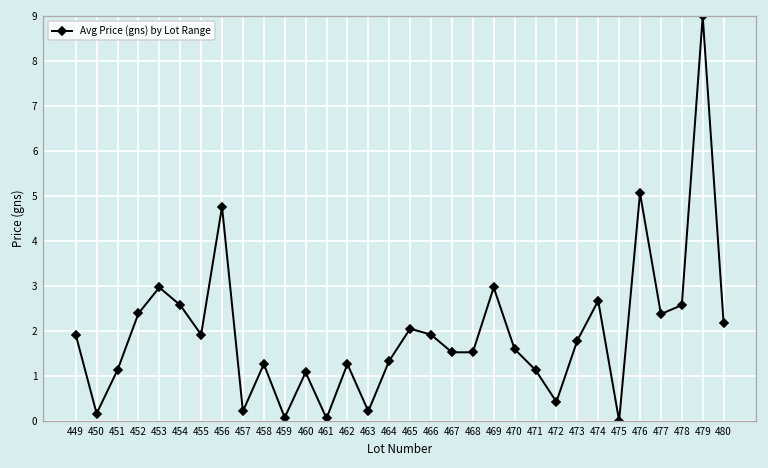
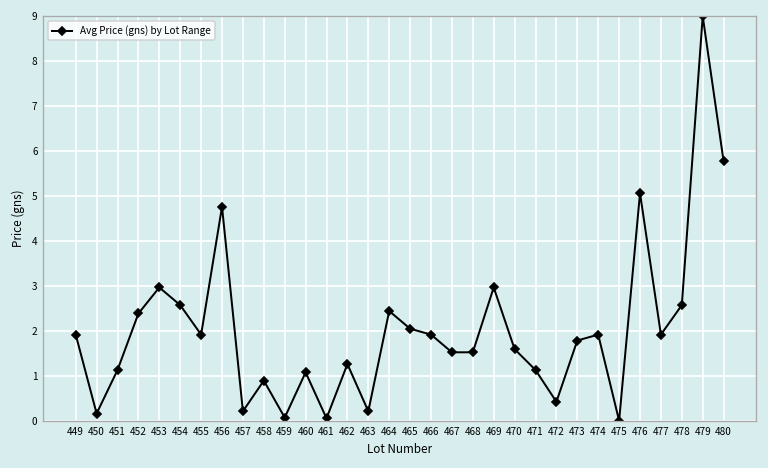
  {
    "449": 1.9,
    "450": 0.2,
    "451": 1.1,
    "452": 2.4,
    "453": 3.0,
    "454": 2.6,
    "455": 1.9,
    "456": 4.8,
    "457": 0.2,
-   "458": 1.3,
+   "458": 0.9,
    "459": 0.1,
    "460": 1.1,
    "461": 0.1,
    "462": 1.3,
    "463": 0.2,
-   "464": 1.3,
+   "464": 2.4,
    "465": 2.0,
    "466": 1.9,
    "467": 1.5,
    "468": 1.5,
    "469": 3.0,
    "470": 1.6,
    "471": 1.1,
    "472": 0.4,
    "473": 1.8,
-   "474": 2.7,
+   "474": 1.9,
    "475": 0.0,
    "476": 5.1,
-   "477": 2.4,
+   "477": 1.9,
    "478": 2.6,
    "479": 9.0,
-   "480": 2.2
+   "480": 5.8
  }
